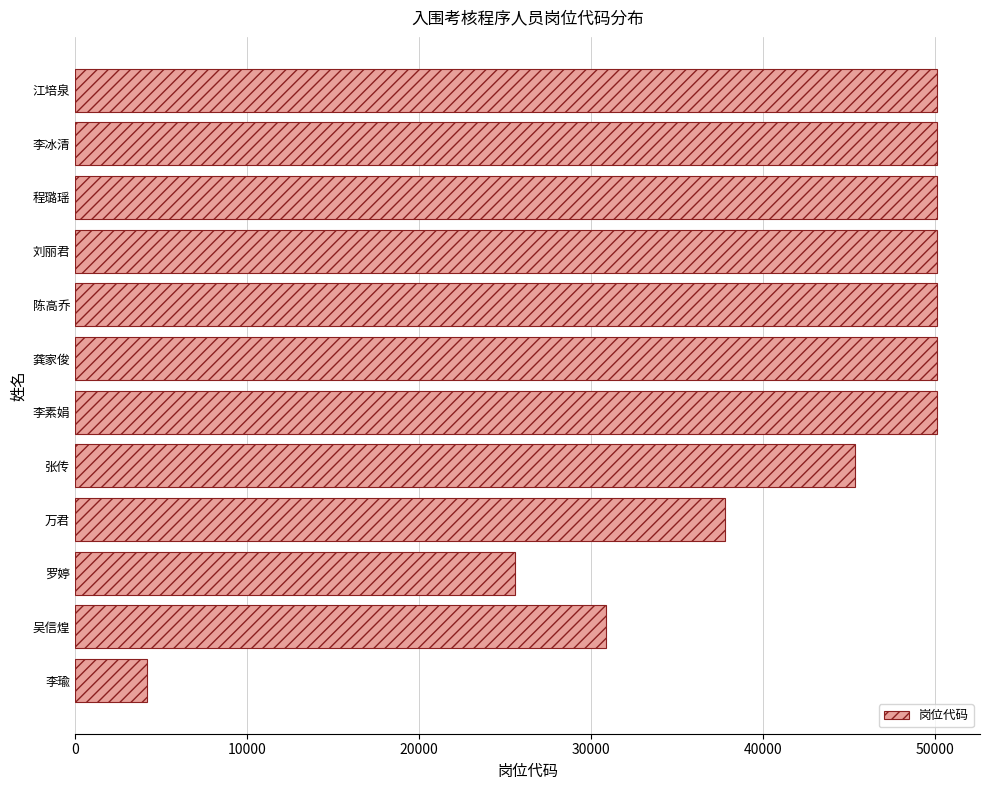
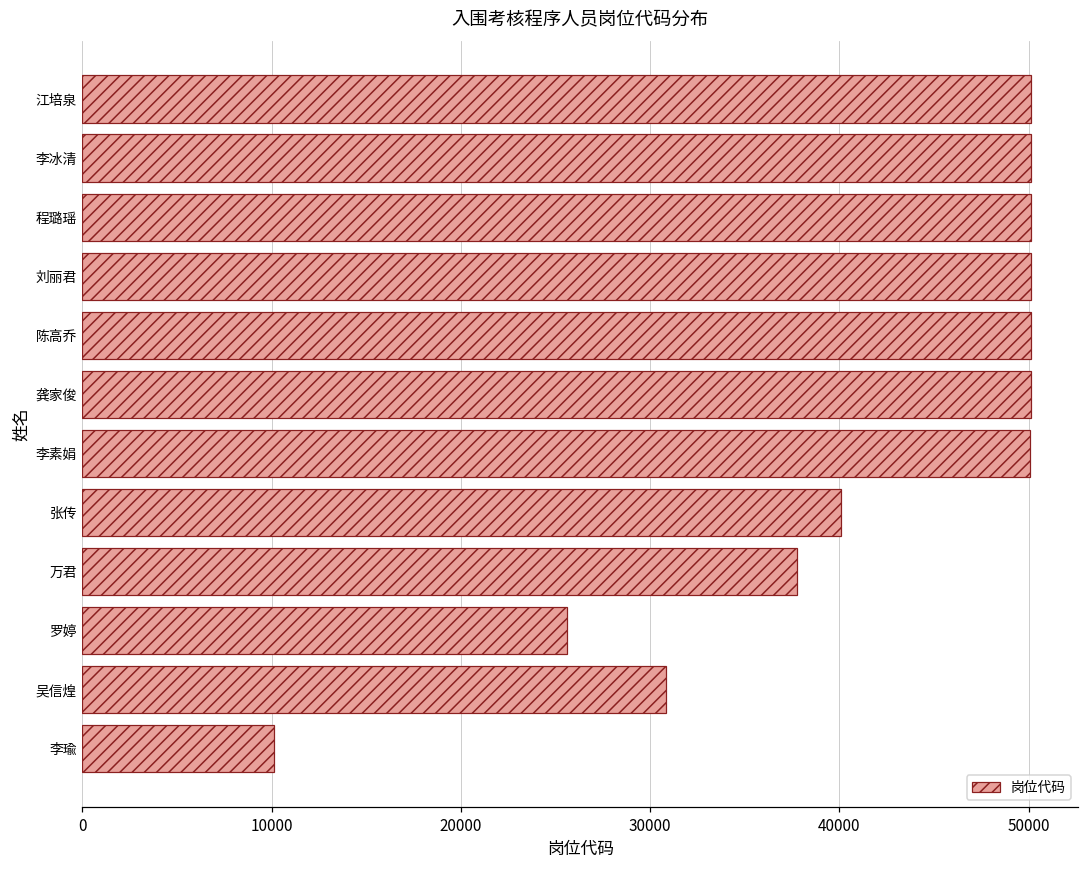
  {
    "江培泉": 50100,
    "李冰清": 50100,
    "程璐瑶": 50100,
    "刘丽君": 50100,
    "陈高乔": 50100,
    "龚家俊": 50100,
    "李素娟": 50100,
-   "张传": 45400,
+   "张传": 40100,
    "万君": 37800,
    "罗婷": 25600,
    "吴信煌": 30900,
-   "李瑜": 4200
+   "李瑜": 10100
  }
